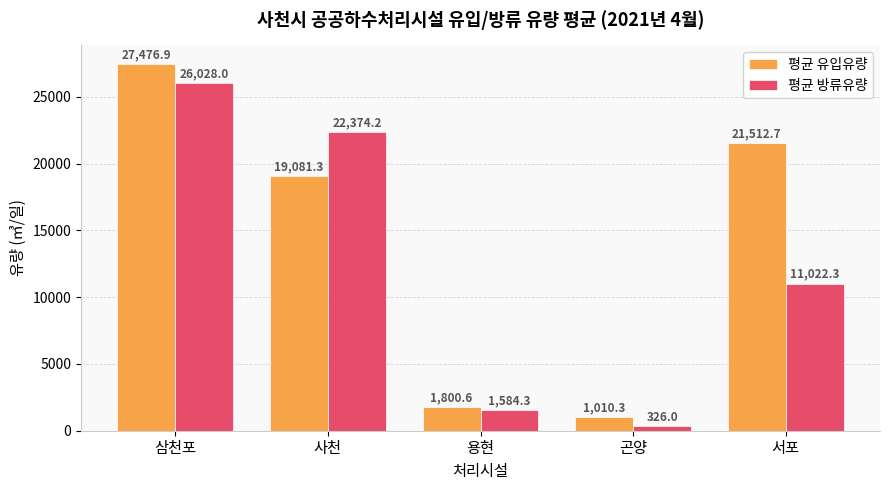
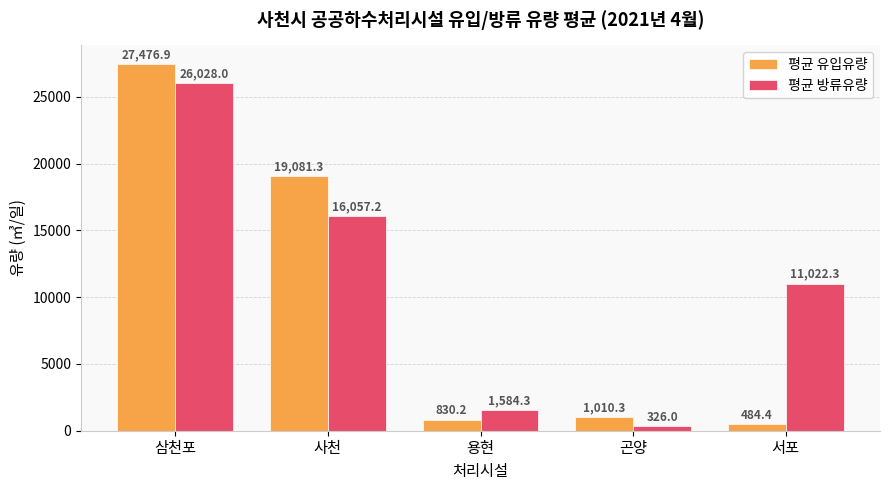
  {
    "평균 유입유량": {
      "삼천포": "27,476.9",
      "사천": "19,081.3",
-     "용현": "1,800.6",
+     "용현": "830.2",
      "곤양": "1,010.3",
-     "서포": "21,512.7"
+     "서포": "484.4"
    },
    "평균 방류유량": {
      "삼천포": "26,028.0",
-     "사천": "22,374.2",
+     "사천": "16,057.2",
      "용현": "1,584.3",
      "곤양": "326.0",
      "서포": "11,022.3"
    }
  }
